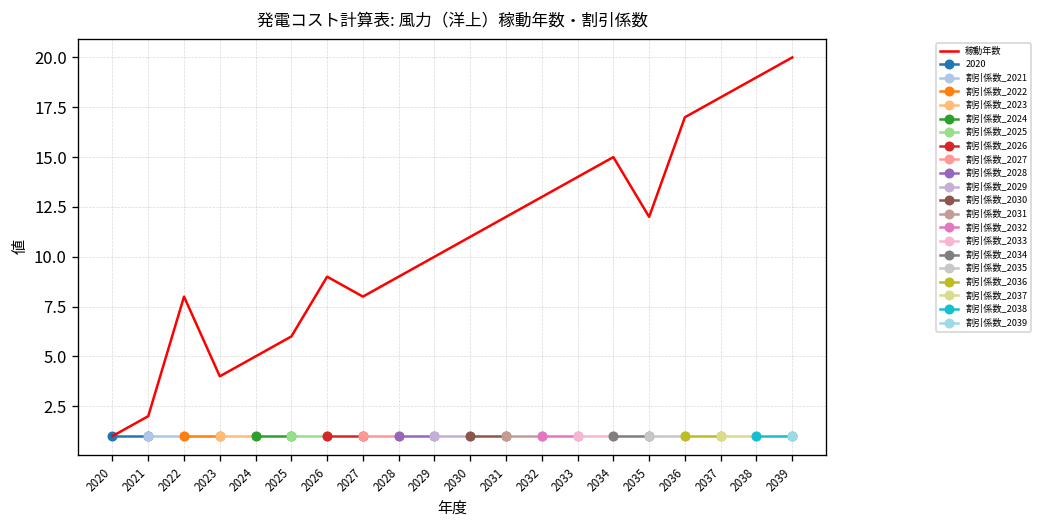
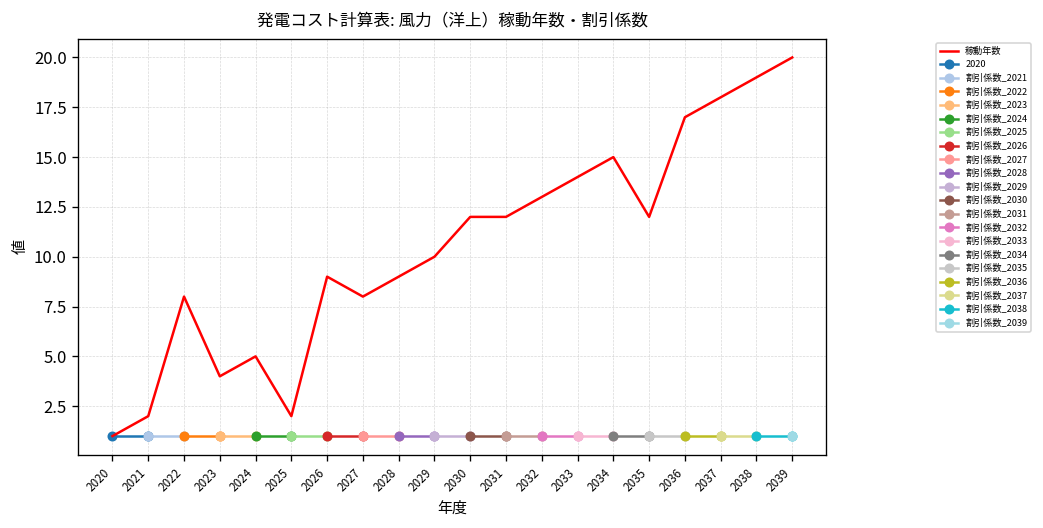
  {
    "稼動年数": {
      "2021": 2,
      "2022": 8,
      "2023": 4,
      "2024": 5,
-     "2025": 6,
+     "2025": 2,
      "2026": 9,
      "2027": 8,
      "2028": 9,
      "2029": 10,
-     "2030": 11,
+     "2030": 12,
      "2031": 12,
      "2032": 13,
      "2033": 14,
      "2034": 15,
      "2035": 12,
      "2036": 17,
      "2037": 18,
      "2038": 19,
      "2039": 20
    }
  }
